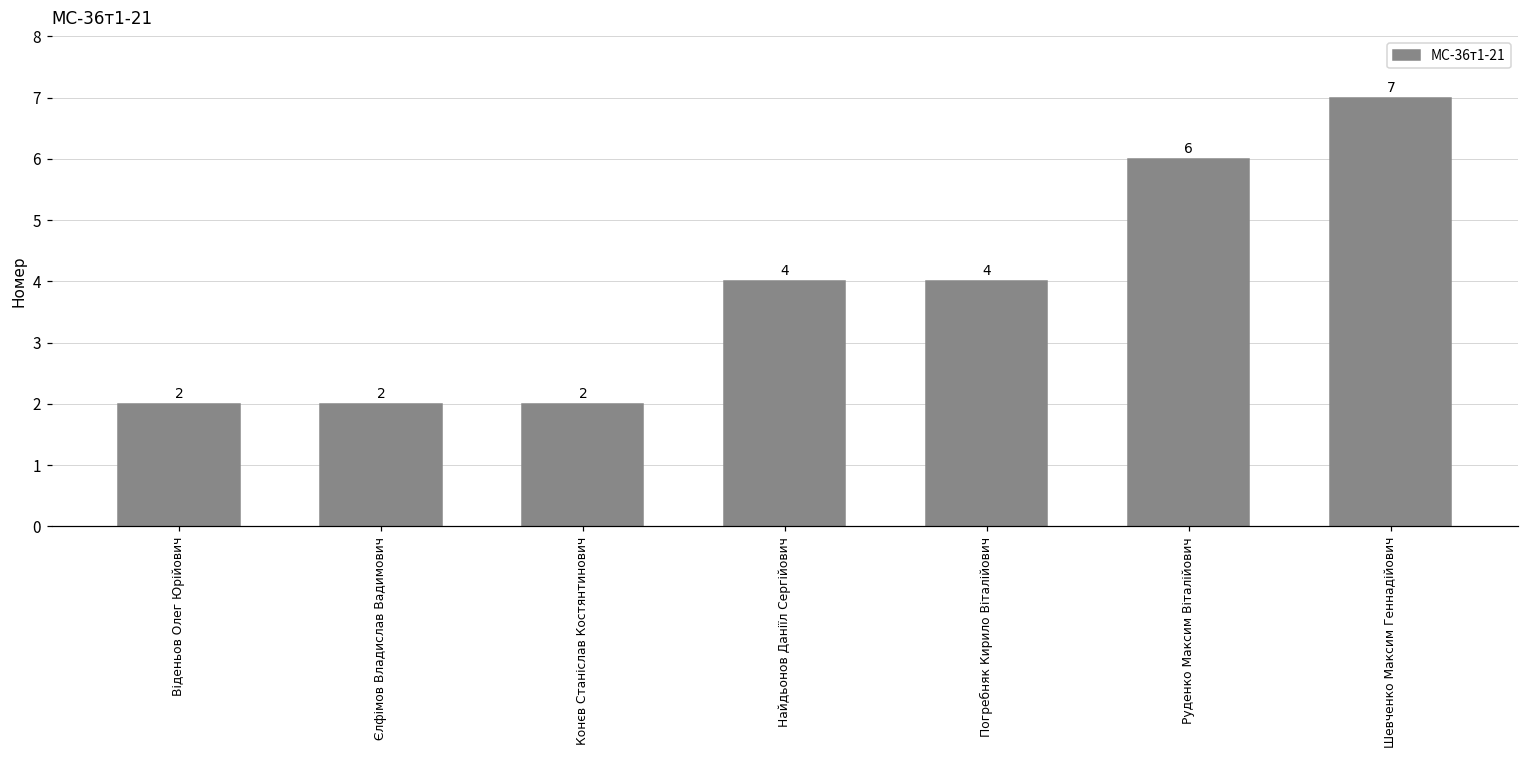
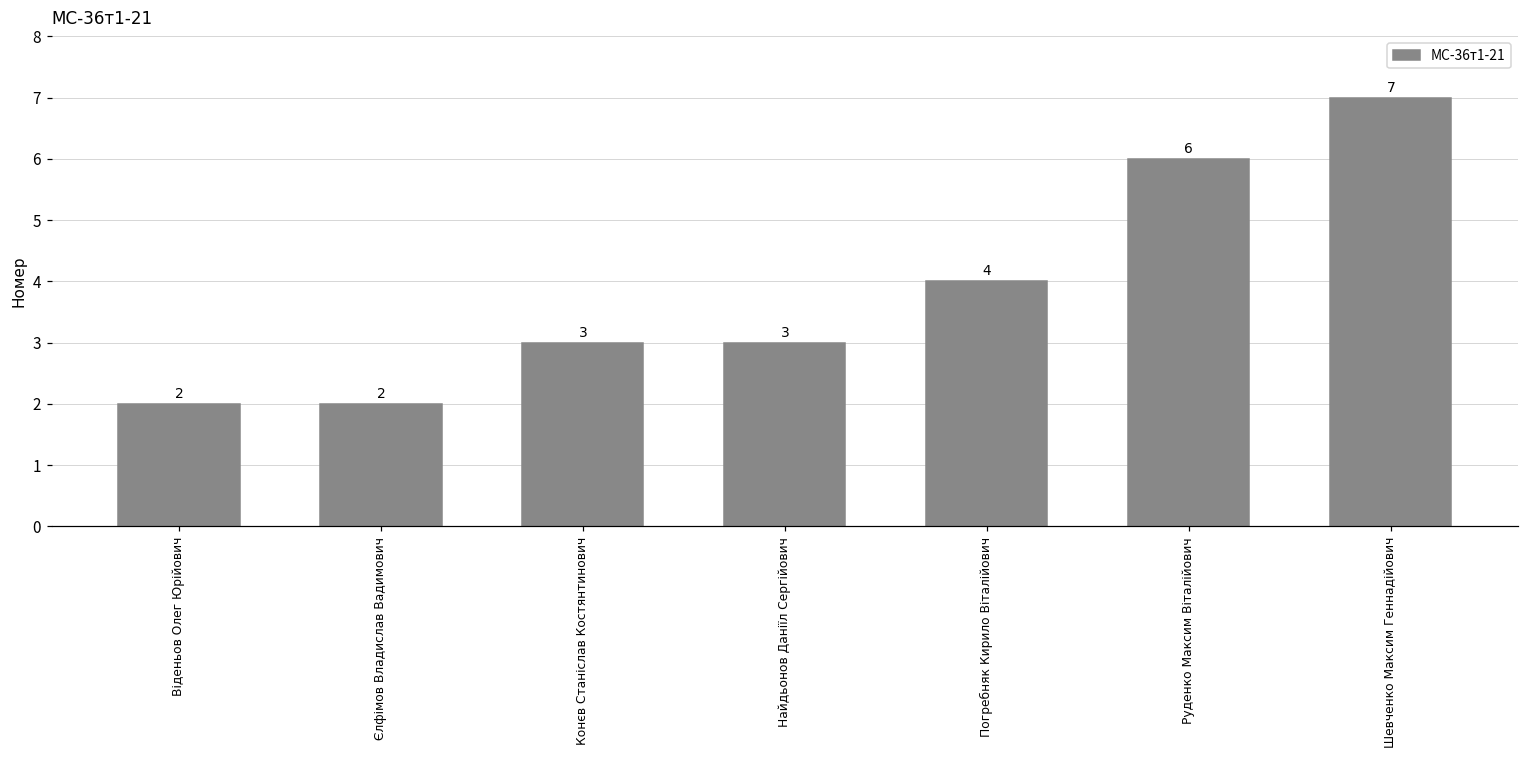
  {
    "Віденьов Олег Юрійович": 2,
    "Єлфімов Владислав Вадимович": 2,
-   "Конєв Станіслав Костянтинович": 2,
-   "Найдьонов Даніїл Сергійович": 4,
+   "Конєв Станіслав Костянтинович": 3,
+   "Найдьонов Даніїл Сергійович": 3,
    "Погребняк Кирило Віталійович": 4,
    "Руденко Максим Віталійович": 6,
    "Шевченко Максим Геннадійович": 7
  }
